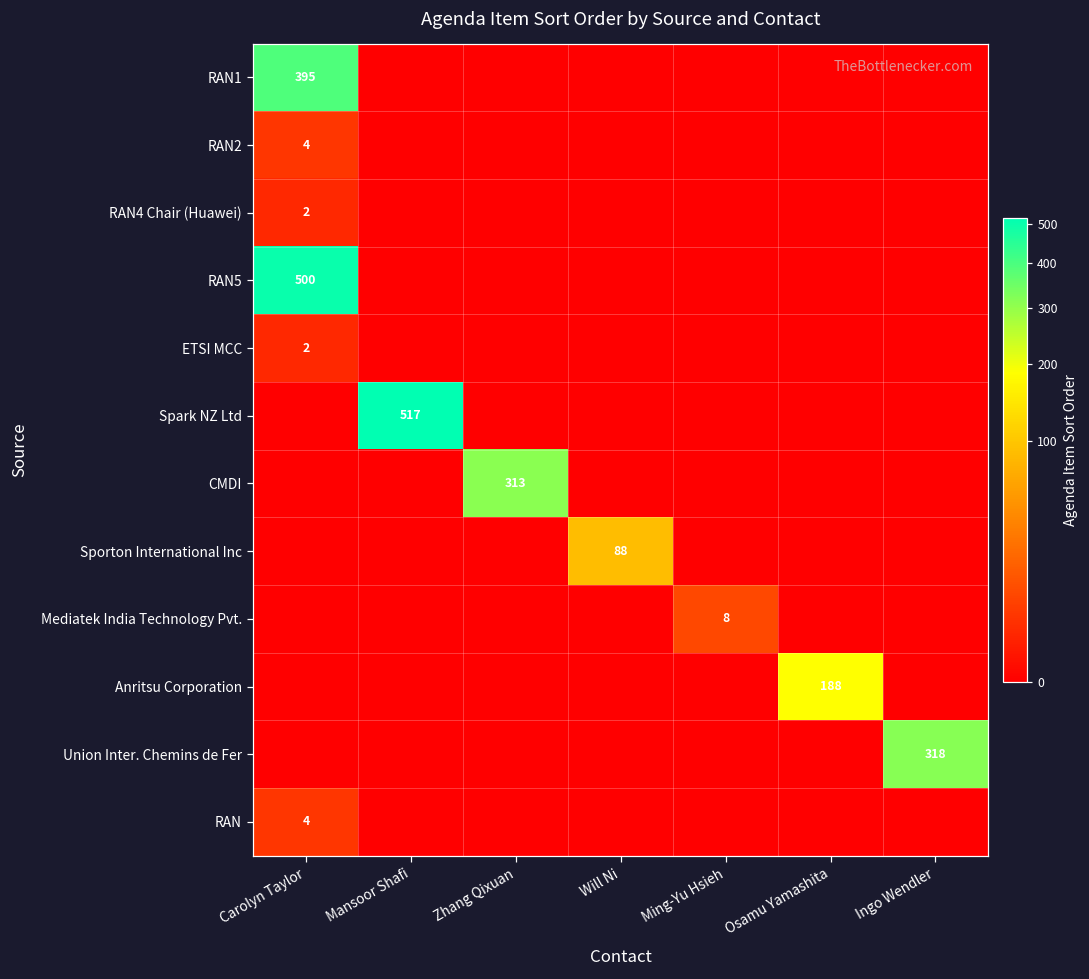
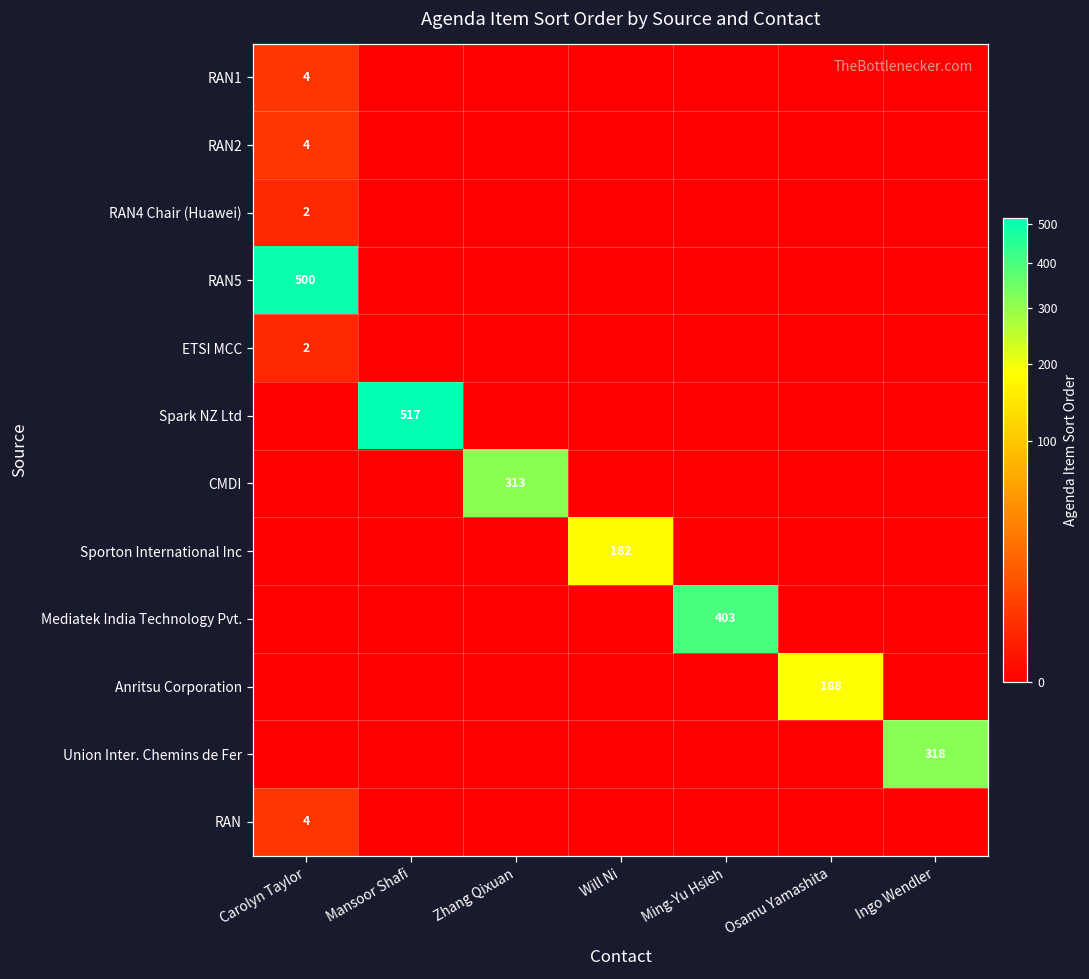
  {
    "RAN1": {
-     "Carolyn Taylor": 395
+     "Carolyn Taylor": 4
    },
    "RAN2": {
      "Carolyn Taylor": 4
    },
    "RAN4 Chair (Huawei)": {
      "Carolyn Taylor": 2
    },
    "RAN5": {
      "Carolyn Taylor": 500
    },
    "ETSI MCC": {
      "Carolyn Taylor": 2
    },
    "Spark NZ Ltd": {
      "Mansoor Shafi": 517
    },
    "CMDI": {
      "Zhang Qixuan": 313
    },
    "Sporton International Inc": {
-     "Will Ni": 88
+     "Will Ni": 182
    },
    "Mediatek India Technology Pvt.": {
-     "Ming-Yu Hsieh": 8
+     "Ming-Yu Hsieh": 403
    },
    "Anritsu Corporation": {
      "Osamu Yamashita": 188
    },
    "Union Inter. Chemins de Fer": {
      "Ingo Wendler": 318
    },
    "RAN": {
      "Carolyn Taylor": 4
    }
  }
